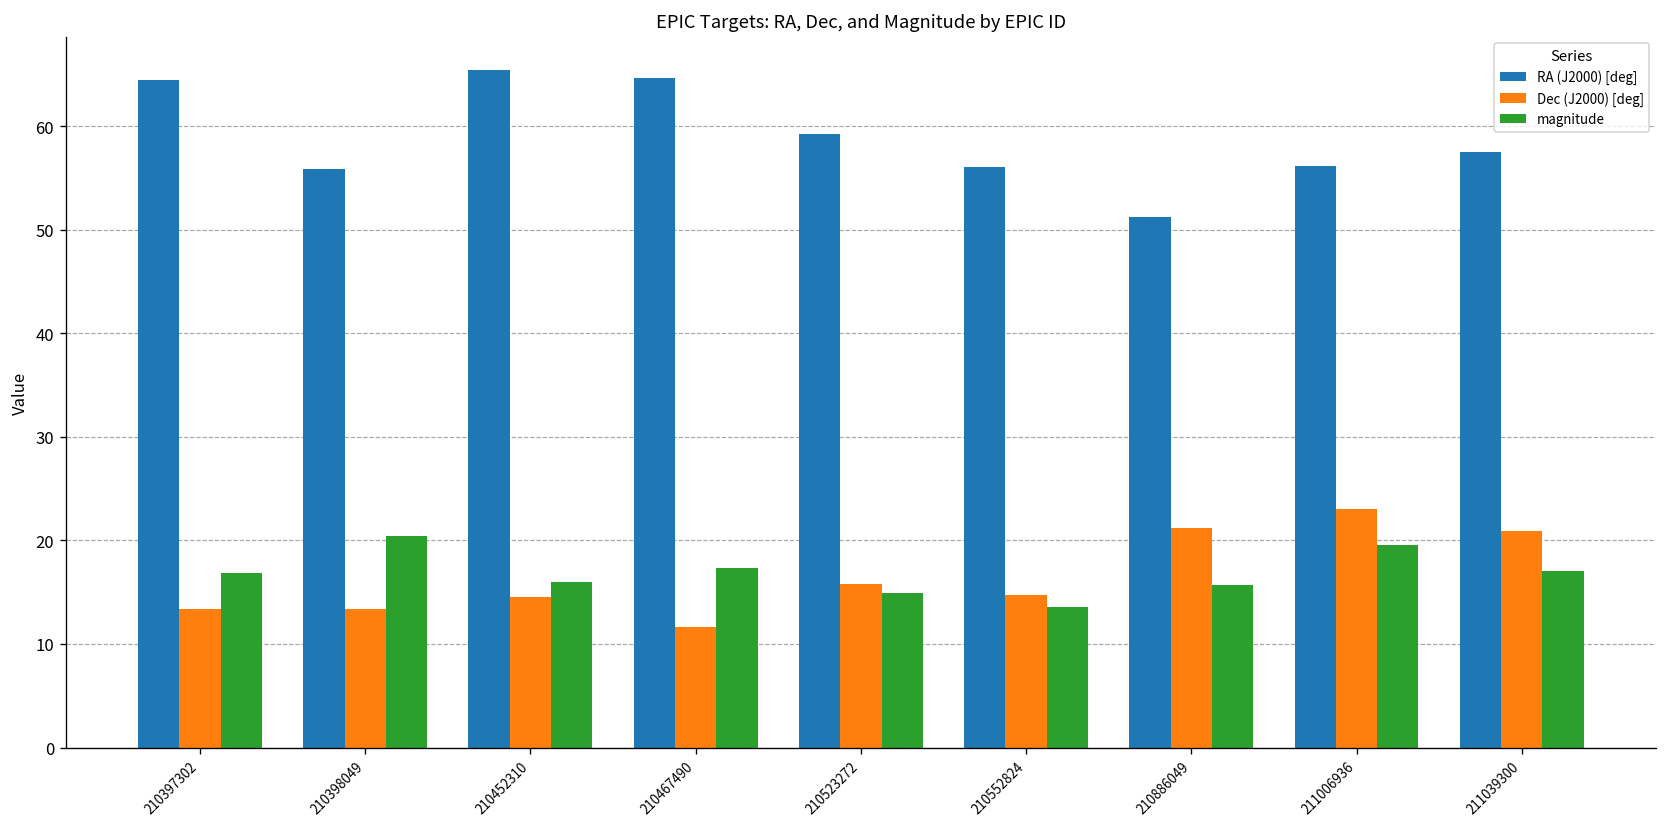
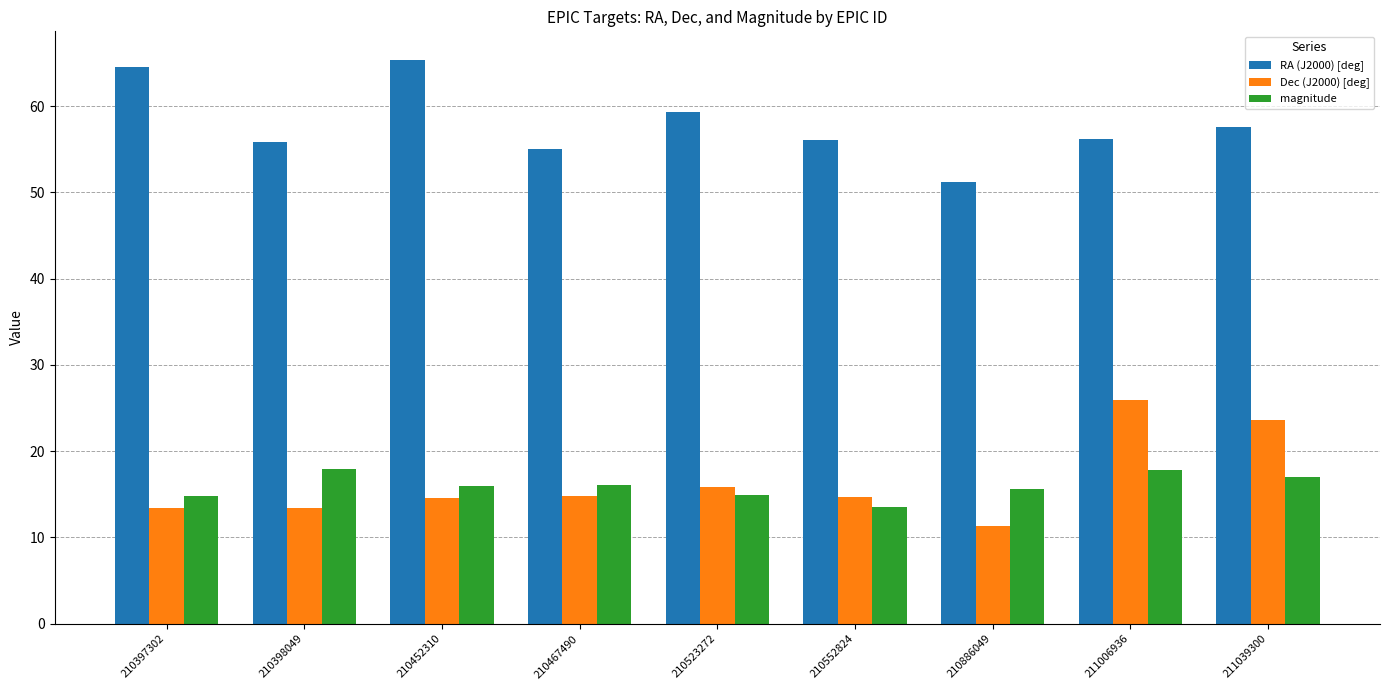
  {
    "RA (J2000) [deg]": {
      "210397302": 64,
      "210398049": 56,
      "210452310": 65,
-     "210467490": 65,
+     "210467490": 55,
      "210523272": 59,
      "210552824": 56,
      "210886049": 51,
      "211006936": 56,
      "211039300": 58
    },
    "Dec (J2000) [deg]": {
      "210397302": 13,
      "210398049": 13,
      "210452310": 15,
-     "210467490": 12,
+     "210467490": 15,
      "210523272": 16,
      "210552824": 15,
-     "210886049": 21,
-     "211006936": 23,
-     "211039300": 21
+     "210886049": 11,
+     "211006936": 26,
+     "211039300": 24
    },
    "magnitude": {
-     "210397302": 17,
-     "210398049": 20,
+     "210397302": 15,
+     "210398049": 18,
      "210452310": 16,
-     "210467490": 17,
+     "210467490": 16,
      "210523272": 15,
      "210552824": 14,
      "210886049": 16,
-     "211006936": 20,
+     "211006936": 18,
      "211039300": 17
    }
  }
